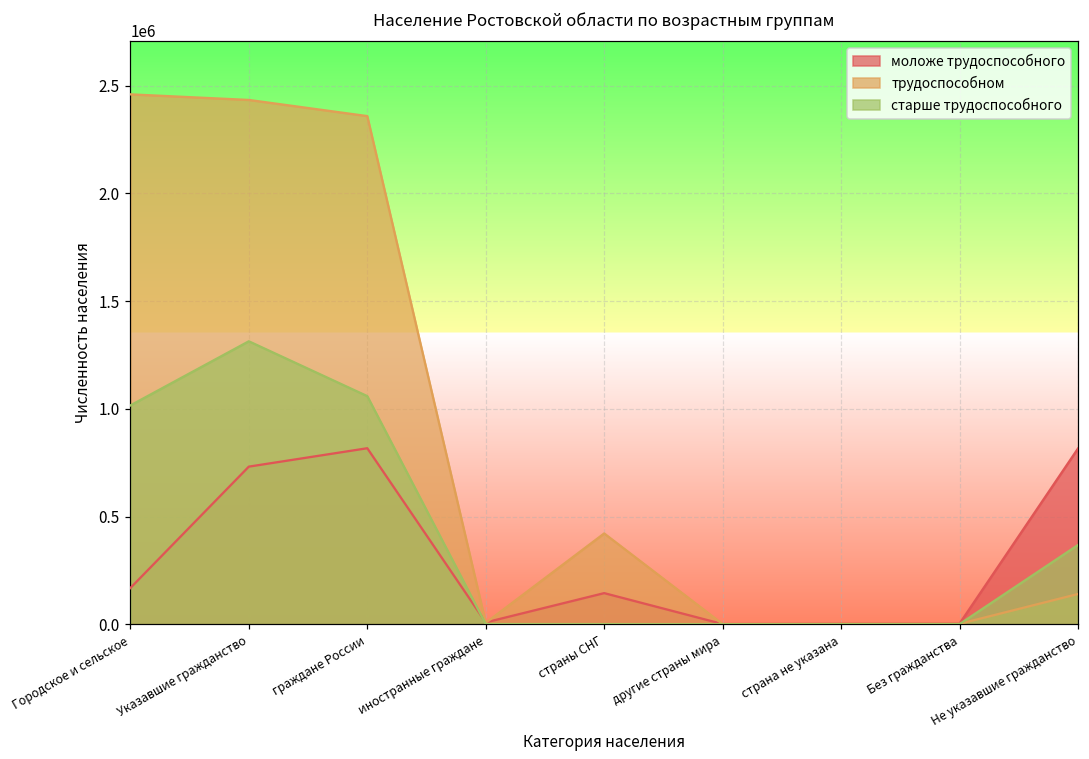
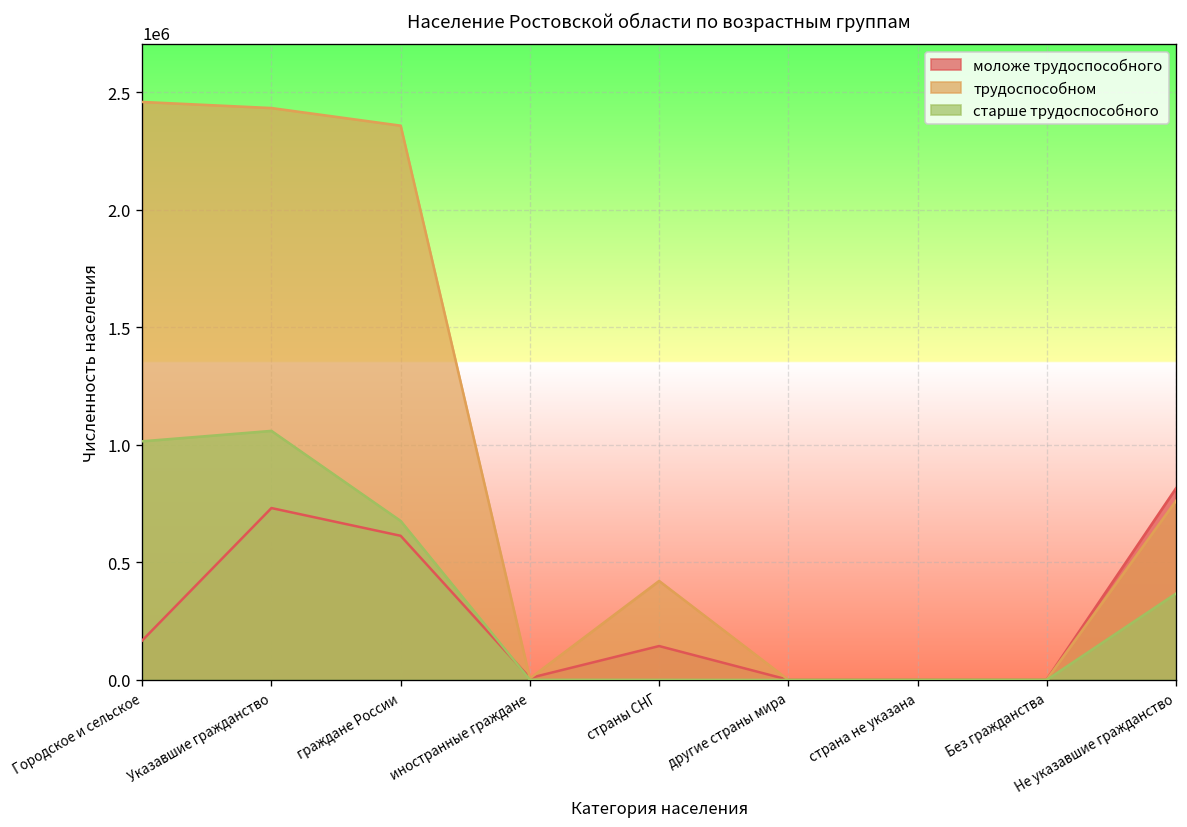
  {
    "моложе трудоспособного": {
      "Городское и сельское": 170000,
      "Указавшие гражданство": 730000,
-     "граждане России": 820000,
+     "граждане России": 610000,
      "страны СНГ": 140000,
      "Не указавшие гражданство": 820000
    },
    "трудоспособном": {
      "Городское и сельское": 2460000,
      "Указавшие гражданство": 2430000,
      "граждане России": 2360000,
      "страны СНГ": 420000,
-     "Не указавшие гражданство": 140000
+     "Не указавшие гражданство": 760000
    },
    "старше трудоспособного": {
      "Городское и сельское": 1020000,
-     "Указавшие гражданство": 1310000,
-     "граждане России": 1060000,
+     "Указавшие гражданство": 1060000,
+     "граждане России": 680000,
      "страны СНГ": 0,
      "Не указавшие гражданство": 370000
    }
  }
